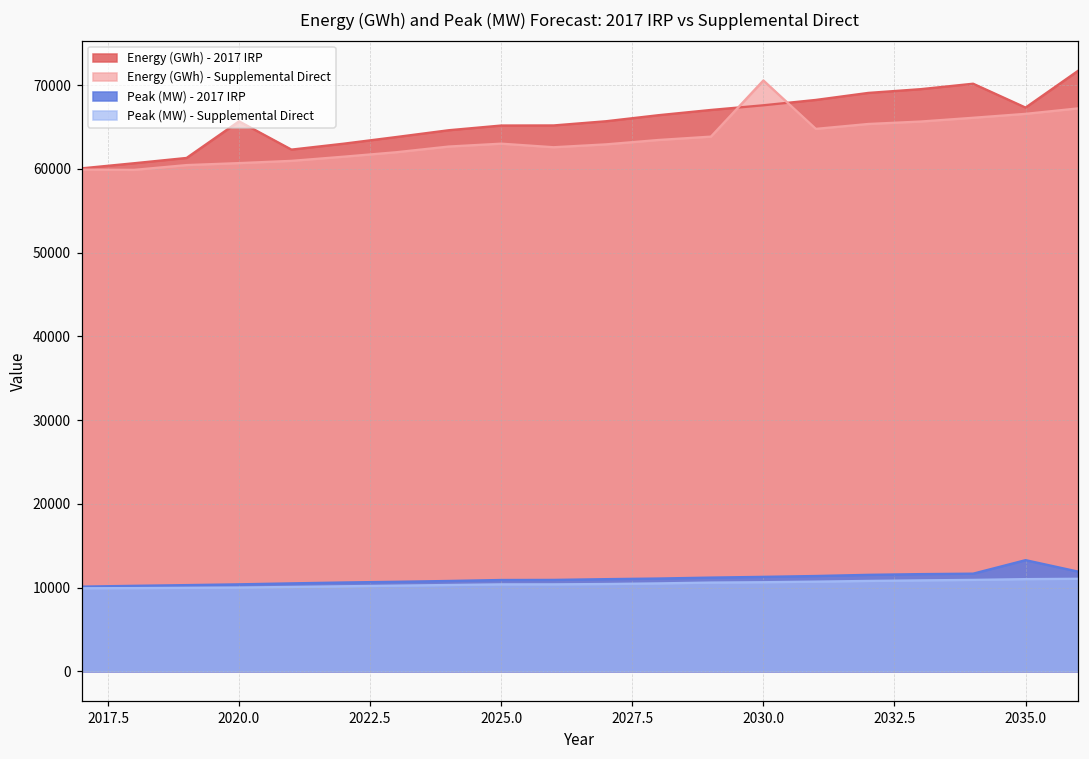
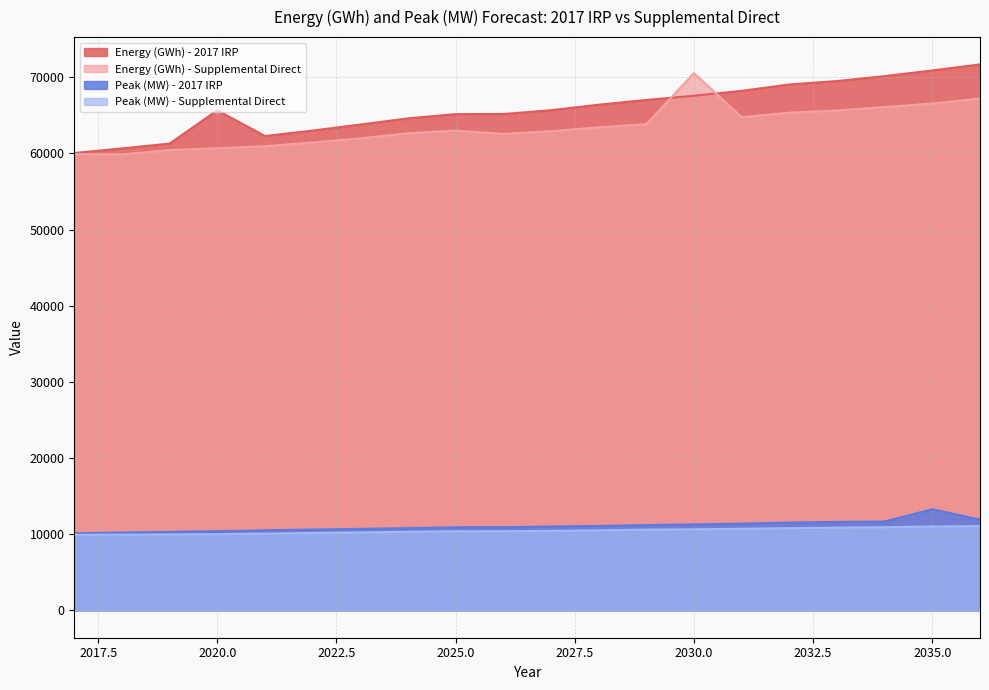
  {
    "Energy (GWh) - 2017 IRP": {
      "2025.0": 65000,
      "2030.0": 68000,
-     "2035.0": 67000
+     "2035.0": 71000
    },
    "Energy (GWh) - Supplemental Direct": {
      "2020.0": 61000,
      "2025.0": 63000,
      "2030.0": 71000,
      "2035.0": 67000
    },
    "Peak (MW) - 2017 IRP": {
      "2020.0": 10000,
      "2025.0": 11000,
      "2030.0": 11000,
      "2035.0": 13000
    },
    "Peak (MW) - Supplemental Direct": {
      "2020.0": 10000,
      "2025.0": 10000,
      "2030.0": 11000,
      "2035.0": 11000
    }
  }
